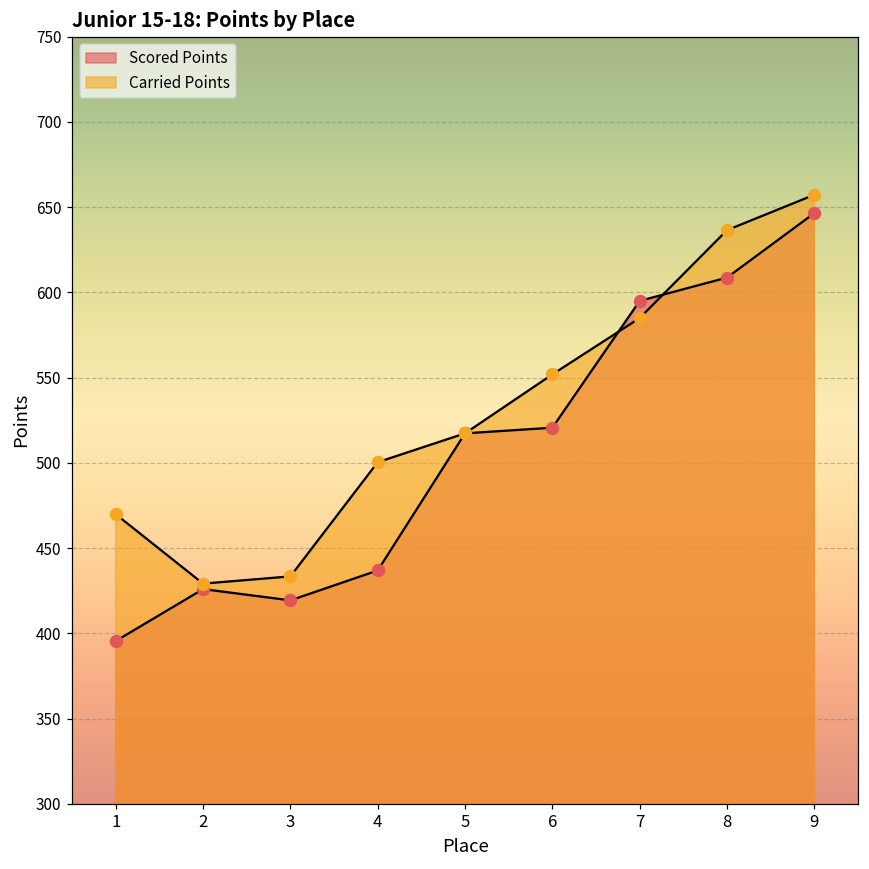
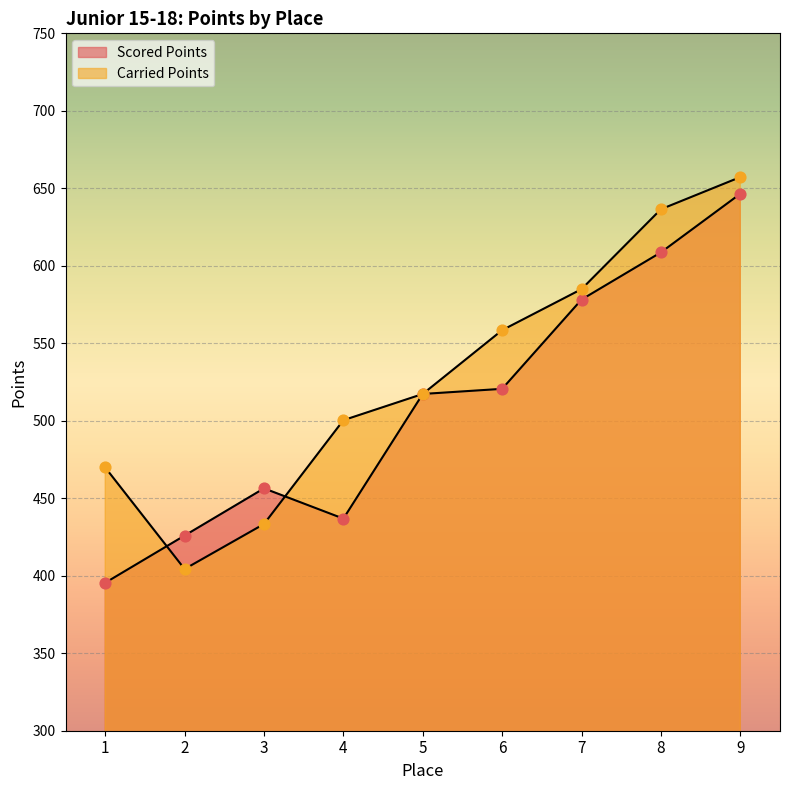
  {
    "Scored Points": {
      "1": 395,
      "2": 426,
-     "3": 419,
+     "3": 456,
      "4": 437,
      "6": 521,
-     "7": 595,
+     "7": 578,
      "8": 609,
      "9": 646
    },
    "Carried Points": {
      "1": 470,
-     "2": 429,
+     "2": 404,
      "3": 433,
      "4": 500,
-     "6": 552,
+     "6": 558,
      "7": 585,
      "8": 637,
      "9": 657
    }
  }
